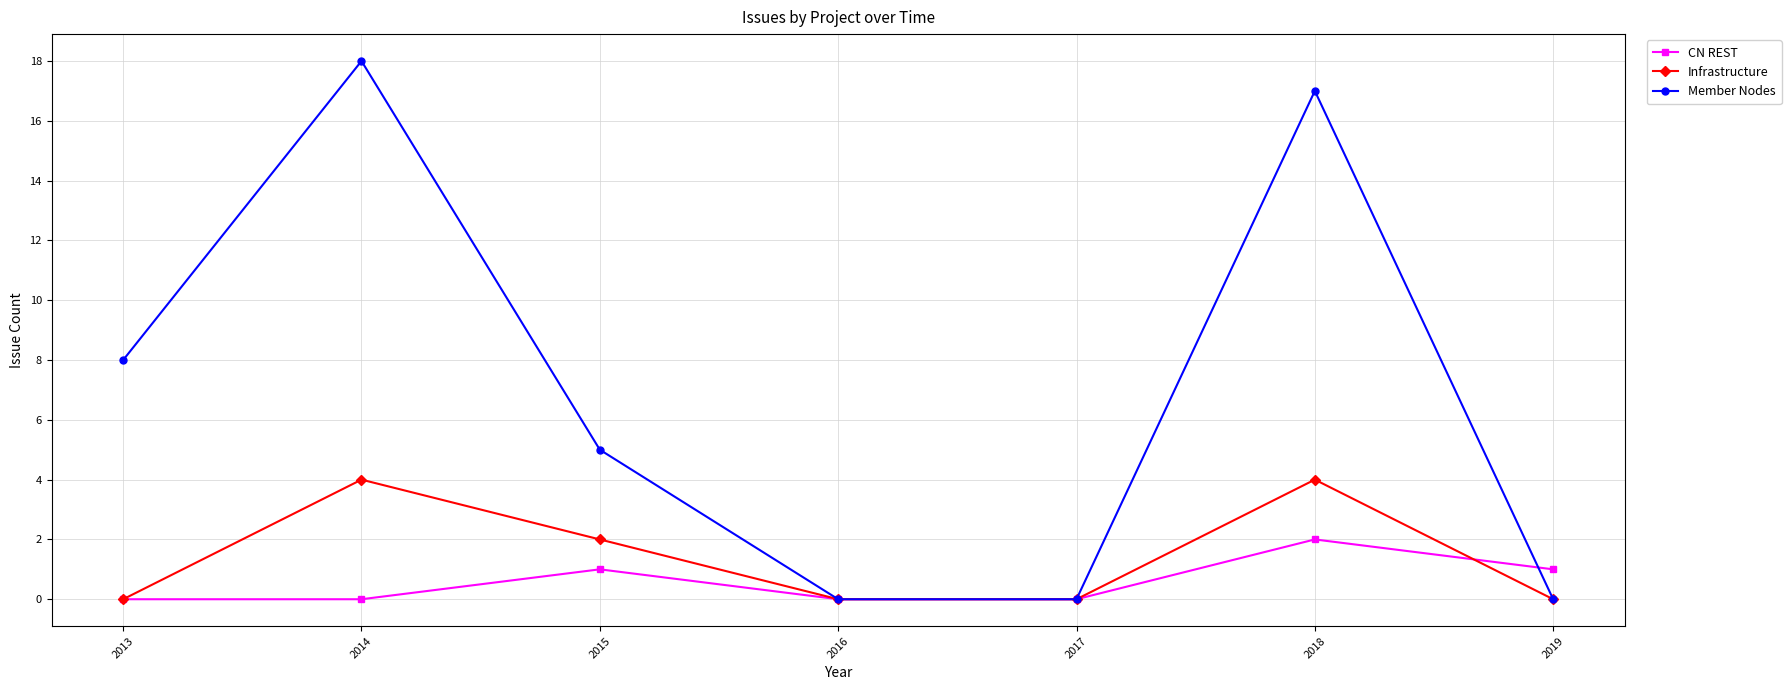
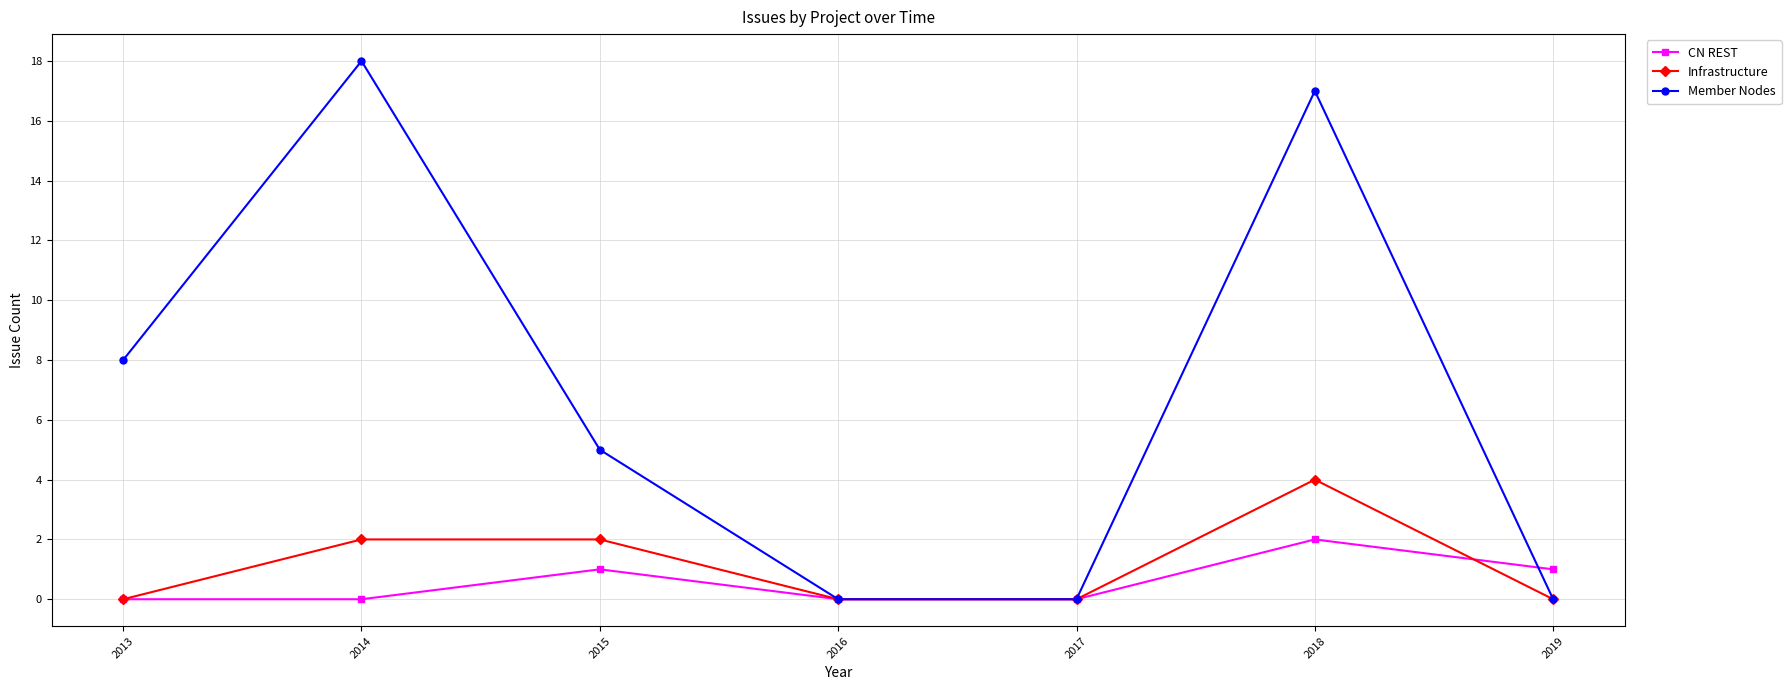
  {
    "CN REST": {
      "2014": 0,
      "2015": 1,
      "2018": 2,
      "2019": 1
    },
    "Infrastructure": {
-     "2014": 4,
+     "2014": 2,
      "2015": 2,
      "2018": 4
    },
    "Member Nodes": {
      "2013": 8,
      "2014": 18,
      "2015": 5,
      "2018": 17
    }
  }
